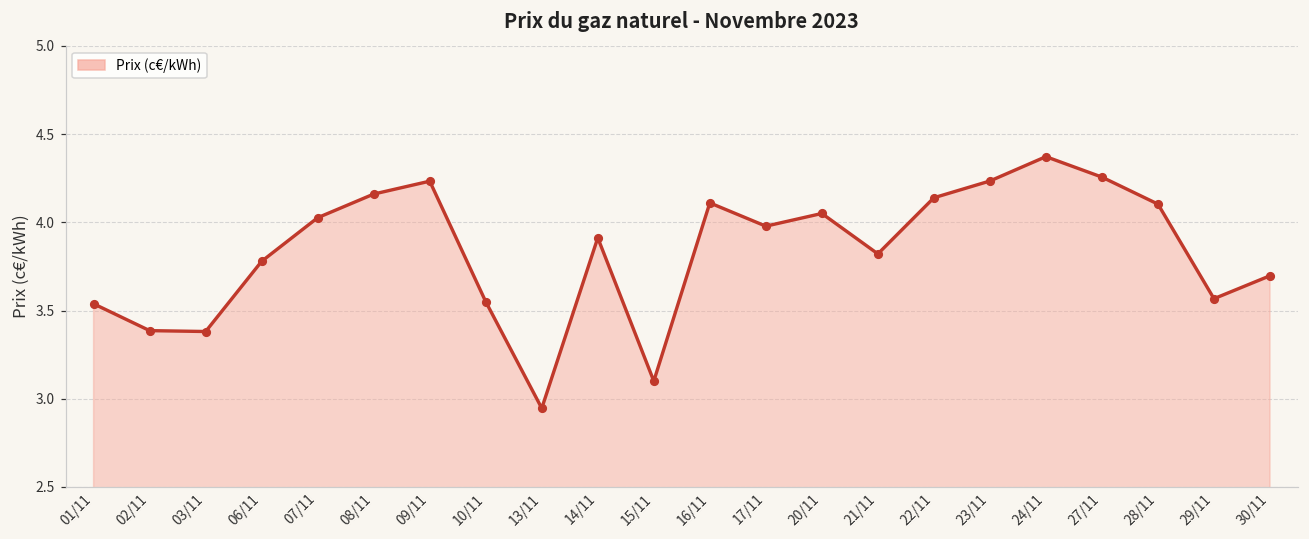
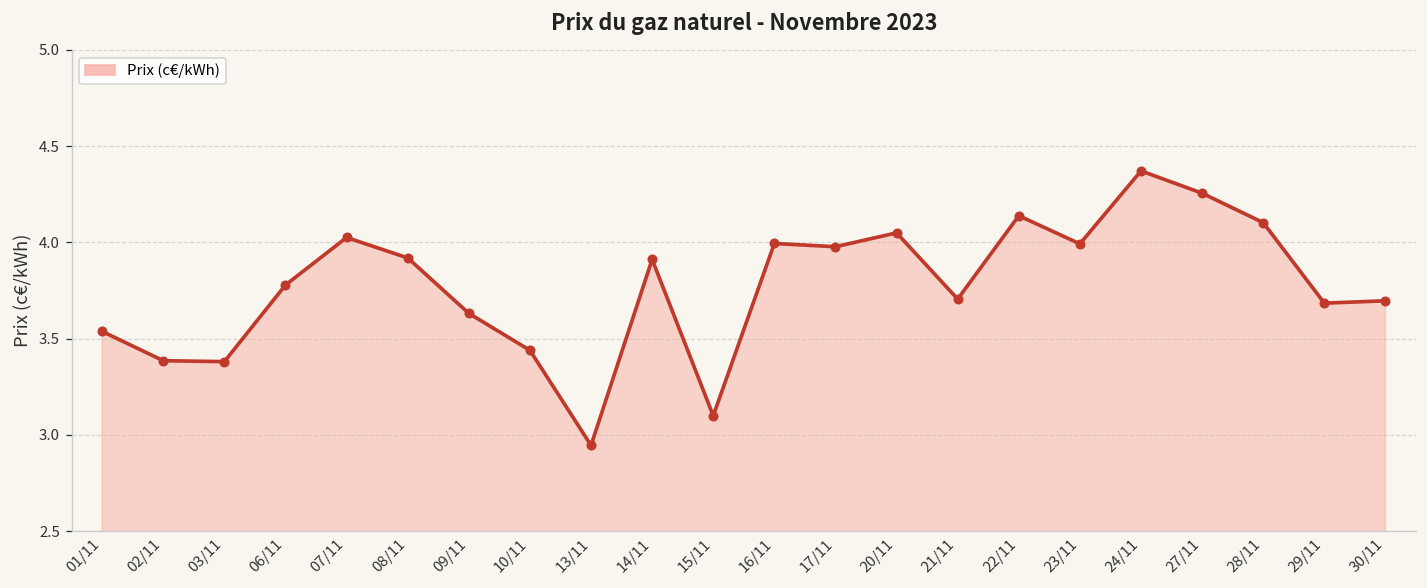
  {
    "01/11": 3.54,
    "02/11": 3.39,
    "03/11": 3.38,
    "06/11": 3.78,
    "07/11": 4.03,
-   "08/11": 4.16,
-   "09/11": 4.23,
-   "10/11": 3.55,
+   "08/11": 3.92,
+   "09/11": 3.63,
+   "10/11": 3.44,
    "13/11": 2.95,
    "14/11": 3.91,
    "15/11": 3.10,
-   "16/11": 4.11,
+   "16/11": 4.00,
    "17/11": 3.98,
    "20/11": 4.05,
-   "21/11": 3.82,
+   "21/11": 3.71,
    "22/11": 4.14,
-   "23/11": 4.23,
+   "23/11": 3.99,
    "24/11": 4.37,
    "27/11": 4.26,
    "28/11": 4.10,
-   "29/11": 3.57,
+   "29/11": 3.69,
    "30/11": 3.70
  }
